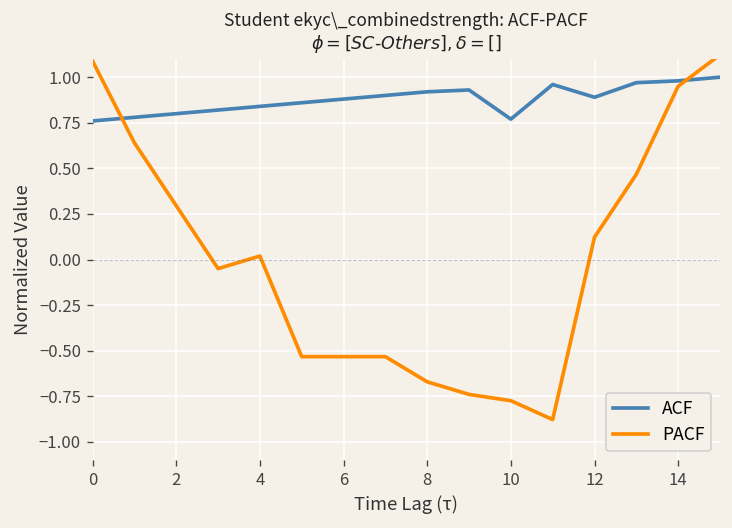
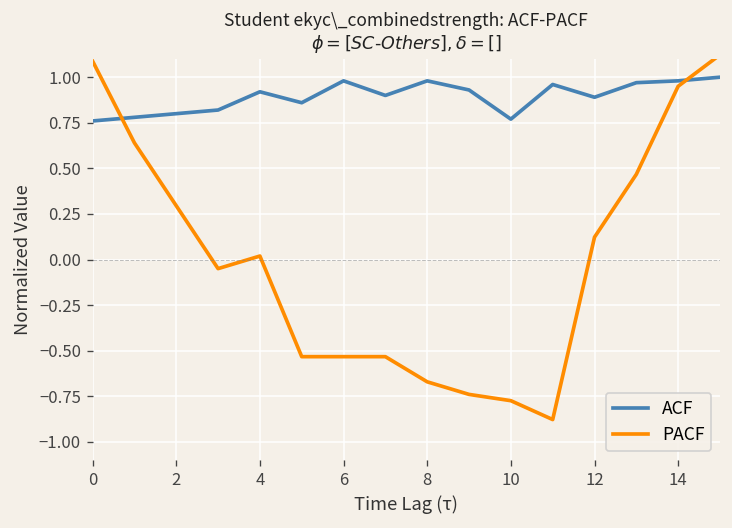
  {
    "ACF": {
      "0": 0.76,
      "2": 0.80,
-     "4": 0.84,
-     "6": 0.88,
-     "8": 0.92,
+     "4": 0.92,
+     "6": 0.98,
+     "8": 0.98,
      "10": 0.77,
      "12": 0.89,
      "14": 0.98
    },
    "PACF": {
      "0": 1.09,
      "2": 0.30,
      "4": 0.02,
      "6": -0.53,
      "8": -0.67,
      "10": -0.77,
      "12": 0.12,
      "14": 0.95
    }
  }
